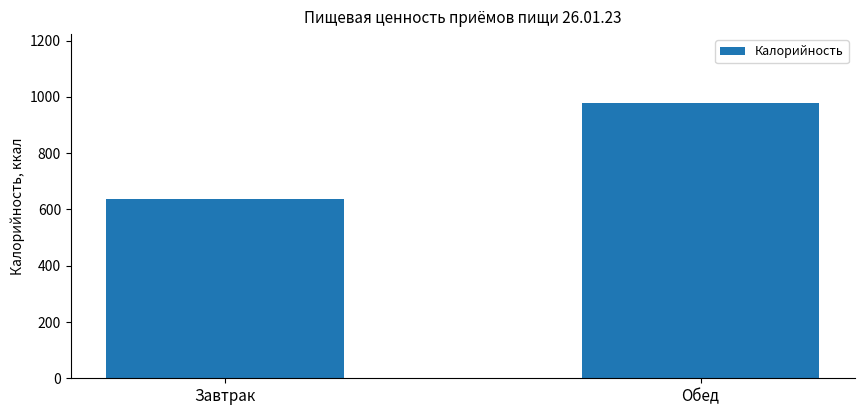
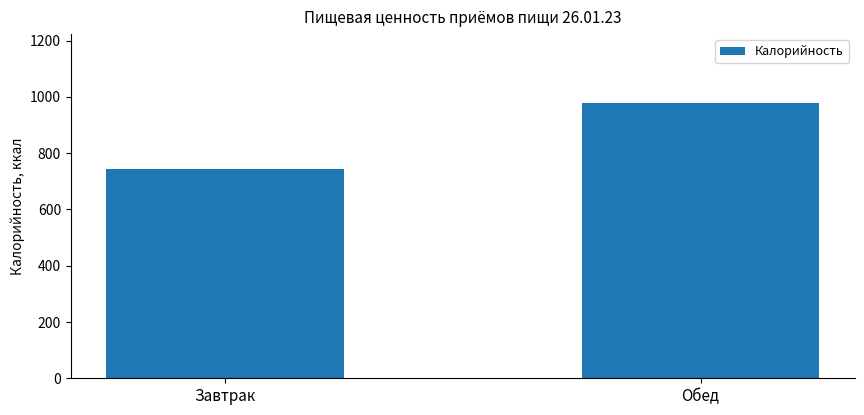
  {
-   "Завтрак": 640,
+   "Завтрак": 750,
    "Обед": 980
  }
